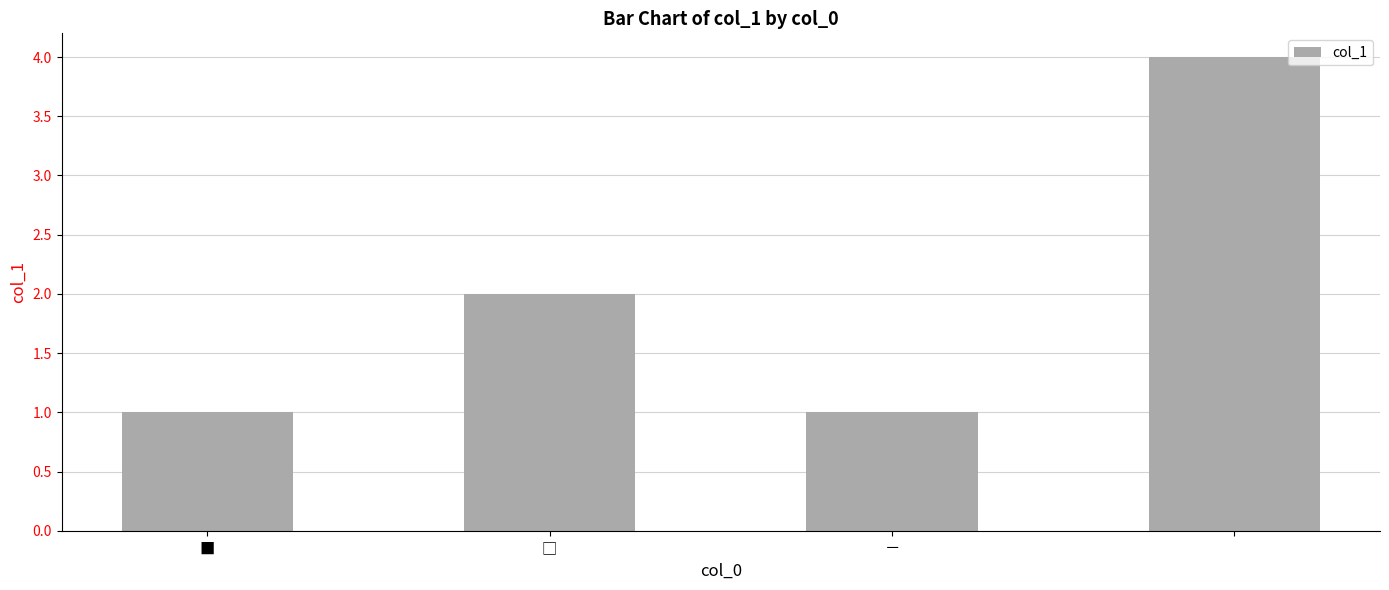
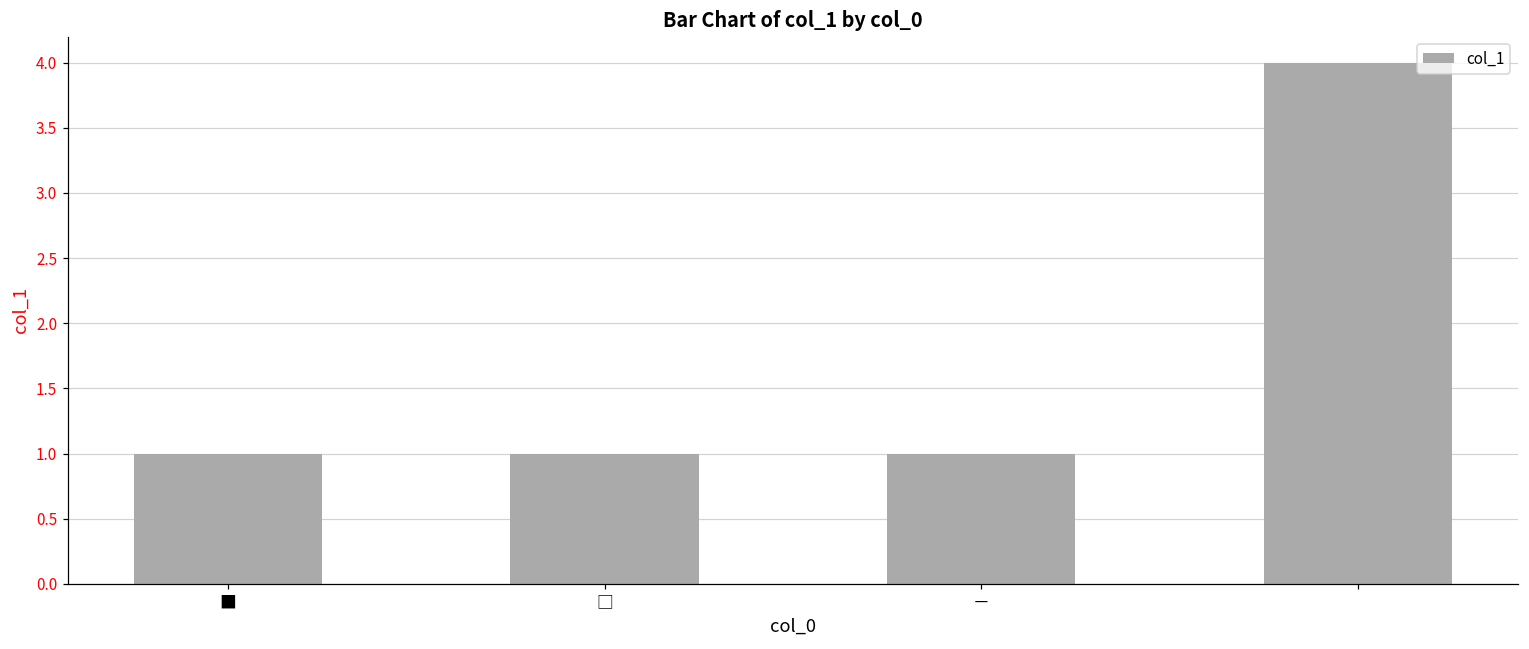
  {
    "■": 1,
-   "□": 2,
+   "□": 1,
    "－": 1
  }
